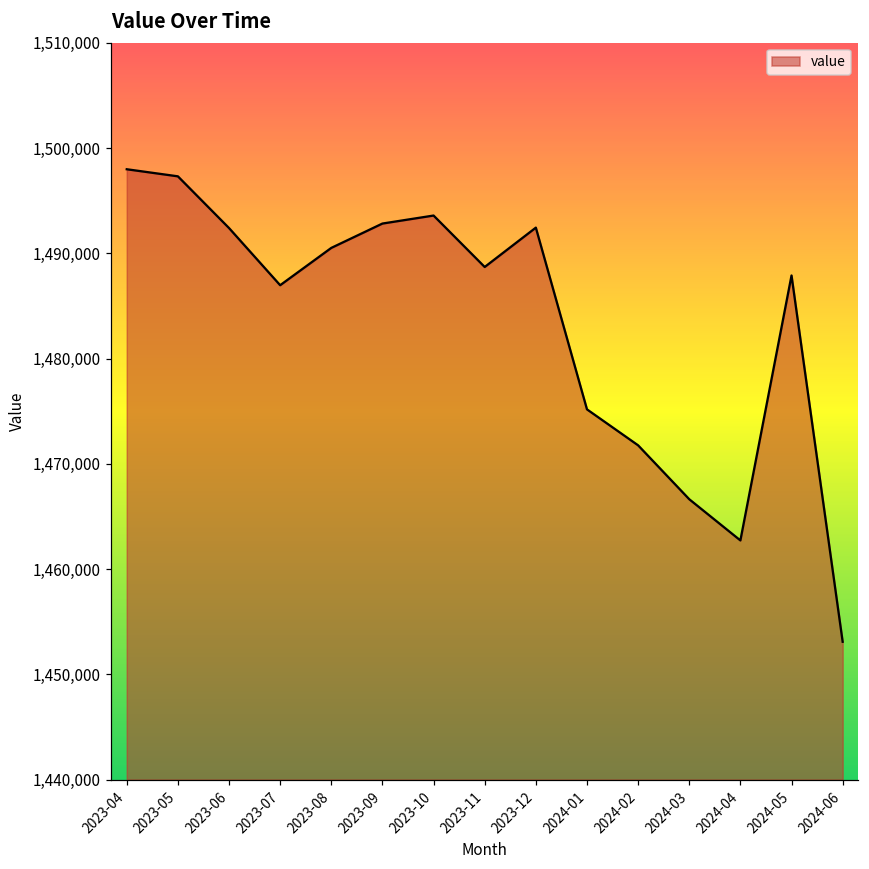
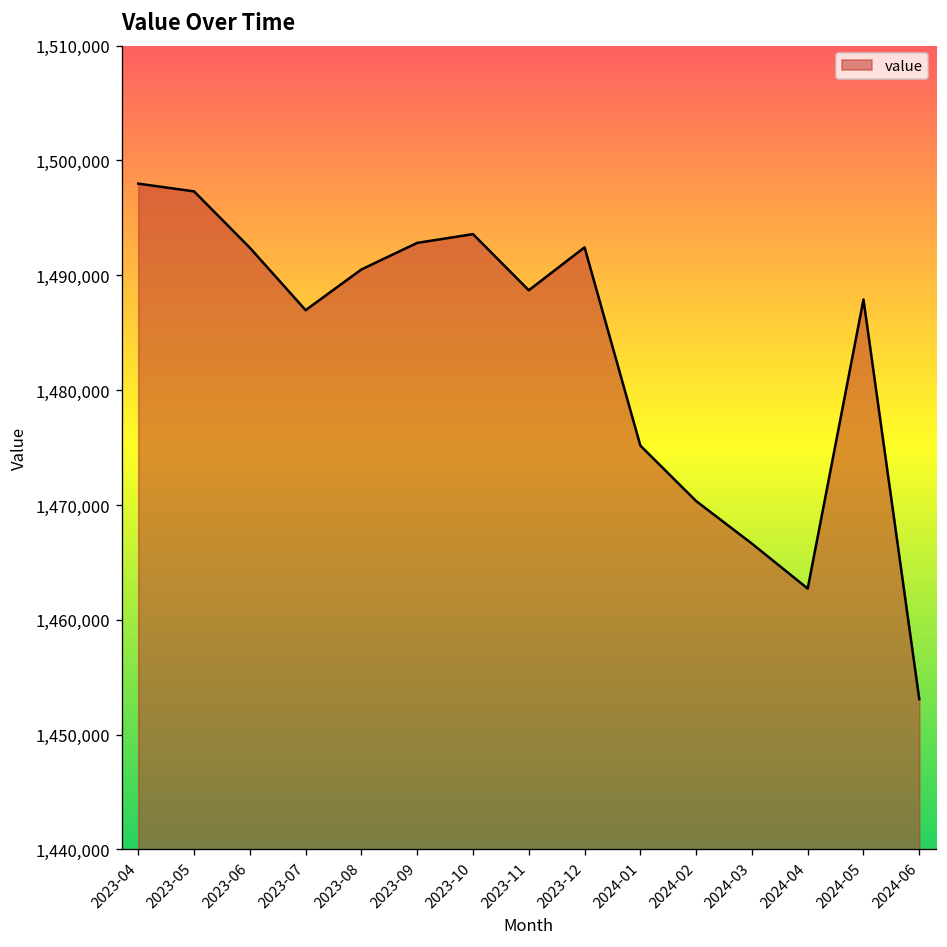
  {
    "2023-04": "1,498,000",
    "2023-05": "1,497,000",
    "2023-06": "1,492,000",
    "2023-07": "1,487,000",
    "2023-08": "1,491,000",
    "2023-09": "1,493,000",
    "2023-10": "1,494,000",
    "2023-11": "1,489,000",
    "2023-12": "1,492,000",
    "2024-01": "1,475,000",
-   "2024-02": "1,472,000",
+   "2024-02": "1,470,000",
    "2024-03": "1,467,000",
    "2024-04": "1,463,000",
    "2024-05": "1,488,000",
    "2024-06": "1,453,000"
  }
